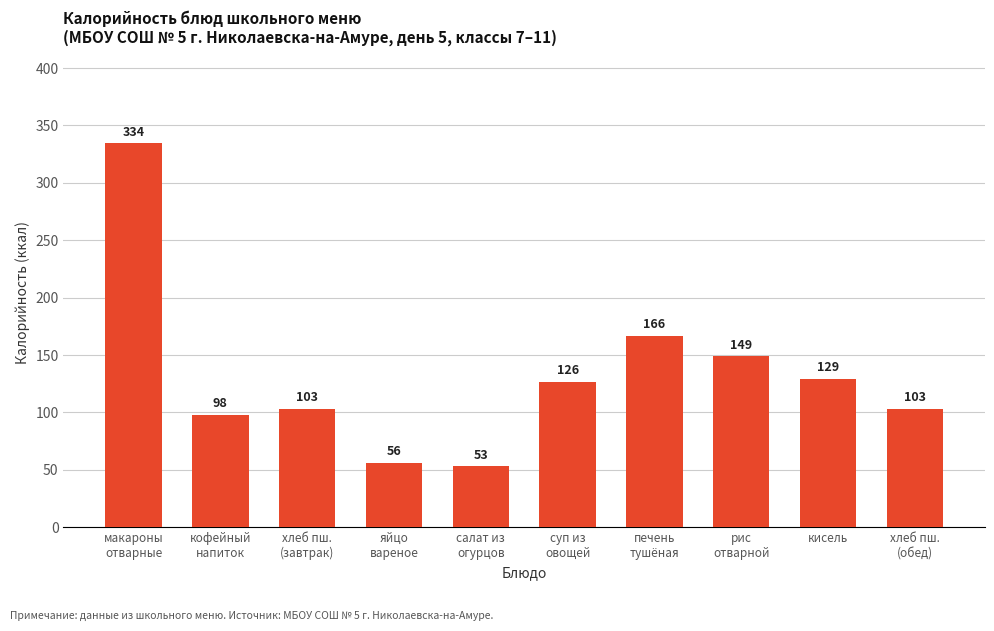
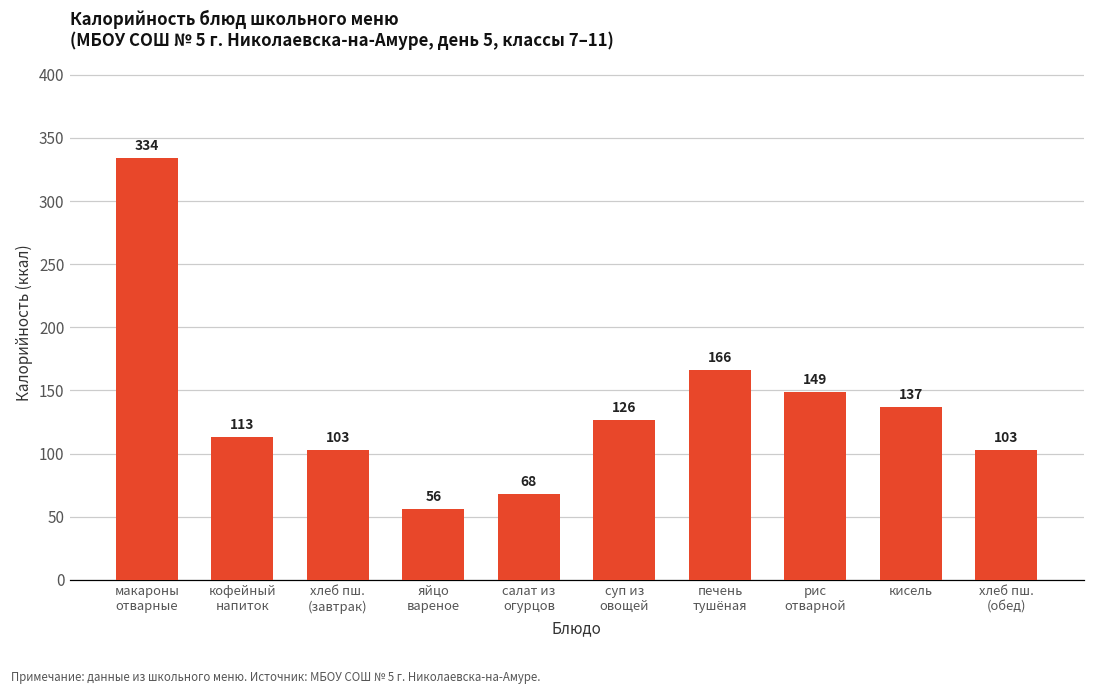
  {
    "макароны отварные": 334,
-   "кофейный напиток": 98,
+   "кофейный напиток": 113,
    "хлеб пш. (завтрак)": 103,
    "яйцо вареное": 56,
-   "салат из огурцов": 53,
+   "салат из огурцов": 68,
    "суп из овощей": 126,
    "печень тушёная": 166,
    "рис отварной": 149,
-   "кисель": 129,
+   "кисель": 137,
    "хлеб пш. (обед)": 103
  }
